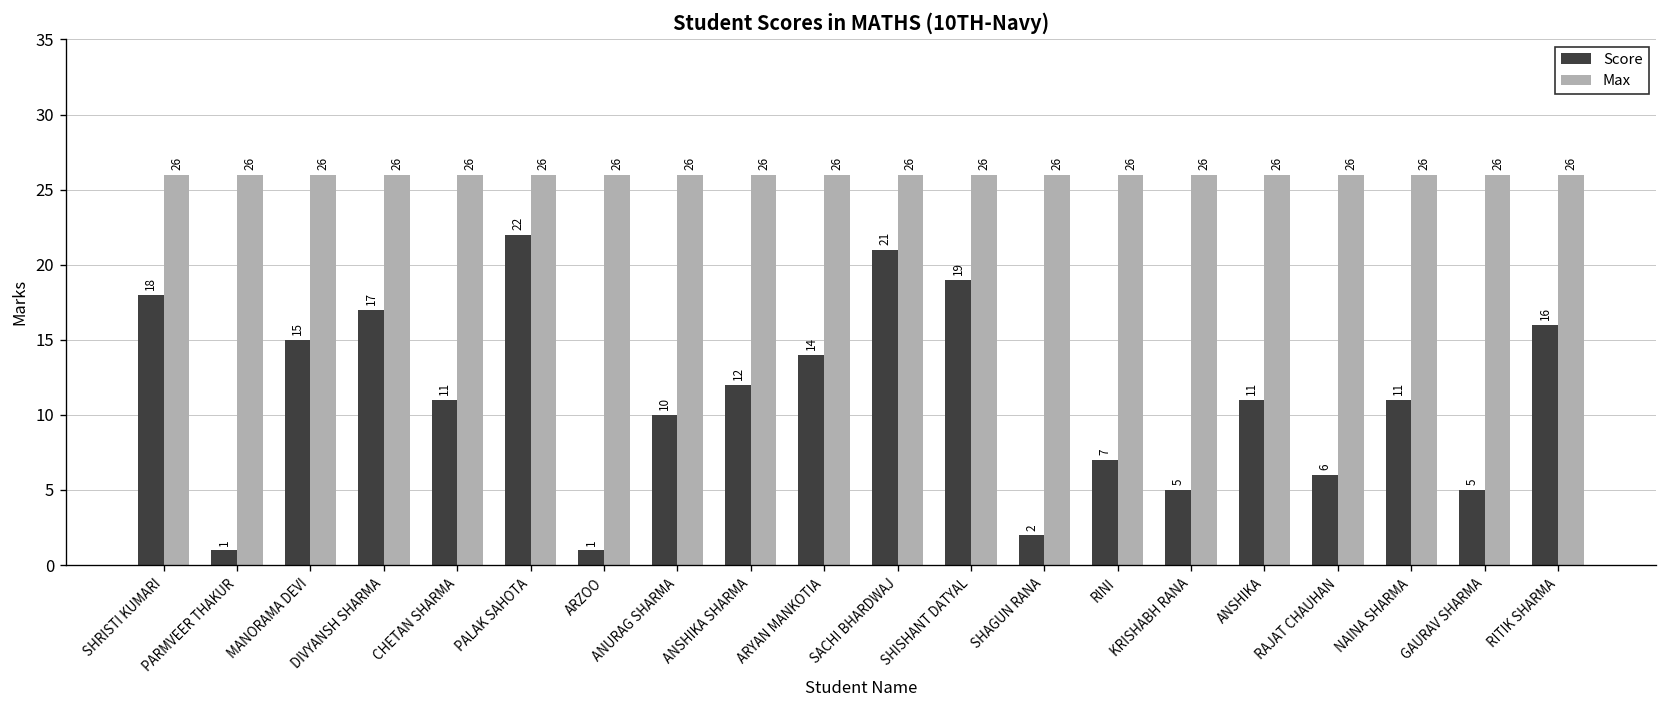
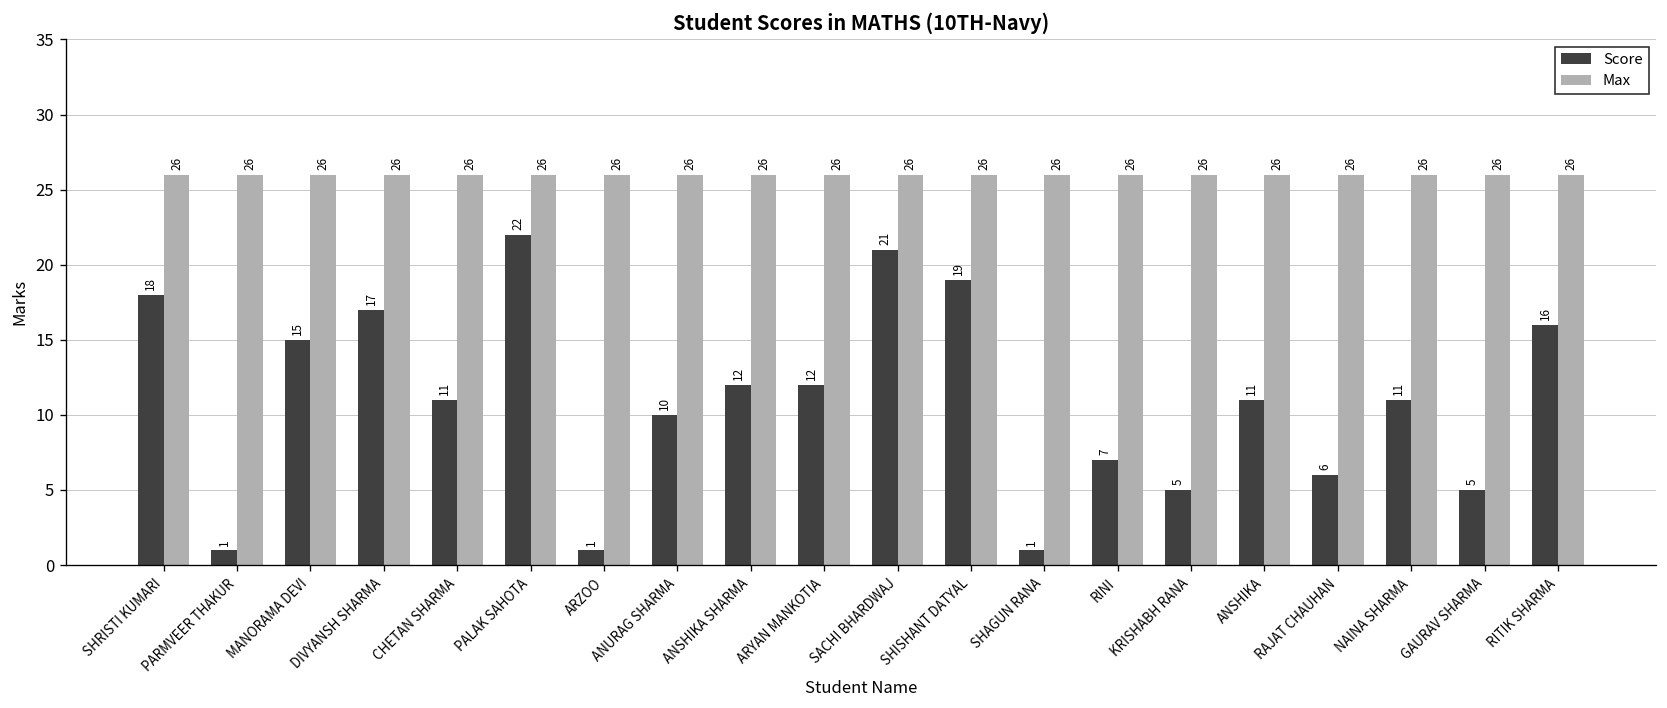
  {
    "Score": {
      "SHRISTI KUMARI": 18,
      "PARMVEER THAKUR": 1,
      "MANORAMA DEVI": 15,
      "DIVYANSH SHARMA": 17,
      "CHETAN SHARMA": 11,
      "PALAK SAHOTA": 22,
      "ARZOO": 1,
      "ANURAG SHARMA": 10,
      "ANSHIKA SHARMA": 12,
-     "ARYAN MANKOTIA": 14,
+     "ARYAN MANKOTIA": 12,
      "SACHI BHARDWAJ": 21,
      "SHISHANT DATYAL": 19,
-     "SHAGUN RANA": 2,
+     "SHAGUN RANA": 1,
      "RINI": 7,
      "KRISHABH RANA": 5,
      "ANSHIKA": 11,
      "RAJAT CHAUHAN": 6,
      "NAINA SHARMA": 11,
      "GAURAV SHARMA": 5,
      "RITIK SHARMA": 16
    },
    "Max": {
      "SHRISTI KUMARI": 26,
      "PARMVEER THAKUR": 26,
      "MANORAMA DEVI": 26,
      "DIVYANSH SHARMA": 26,
      "CHETAN SHARMA": 26,
      "PALAK SAHOTA": 26,
      "ARZOO": 26,
      "ANURAG SHARMA": 26,
      "ANSHIKA SHARMA": 26,
      "ARYAN MANKOTIA": 26,
      "SACHI BHARDWAJ": 26,
      "SHISHANT DATYAL": 26,
      "SHAGUN RANA": 26,
      "RINI": 26,
      "KRISHABH RANA": 26,
      "ANSHIKA": 26,
      "RAJAT CHAUHAN": 26,
      "NAINA SHARMA": 26,
      "GAURAV SHARMA": 26,
      "RITIK SHARMA": 26
    }
  }
